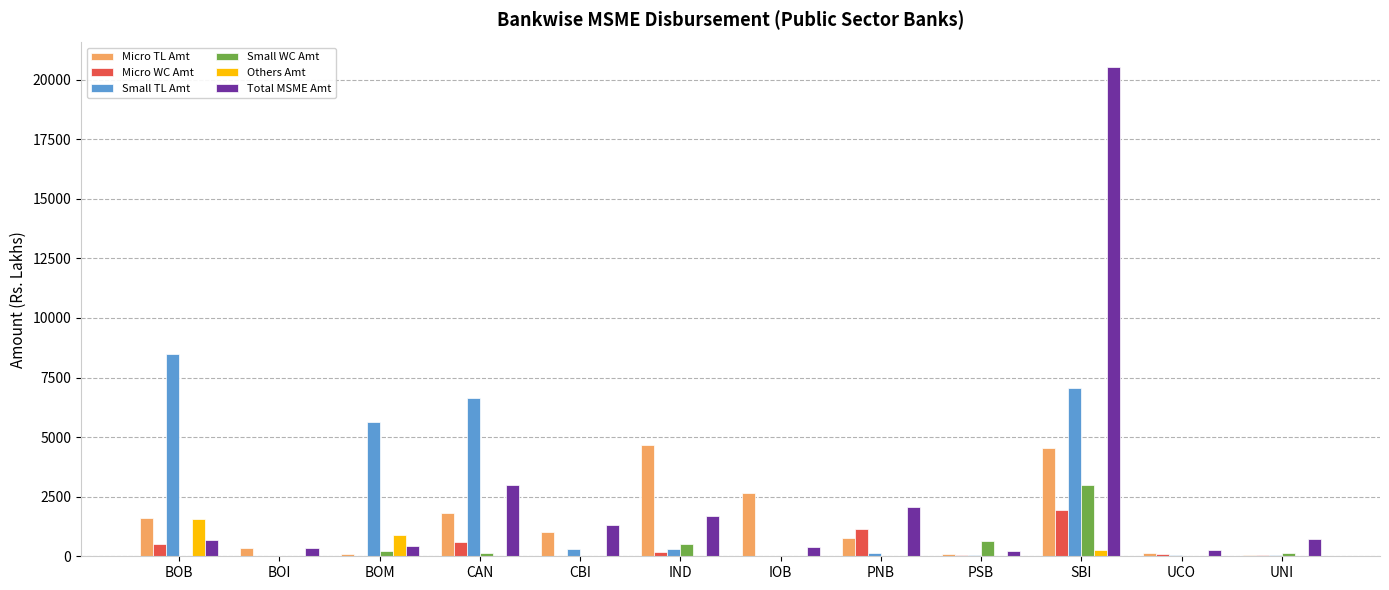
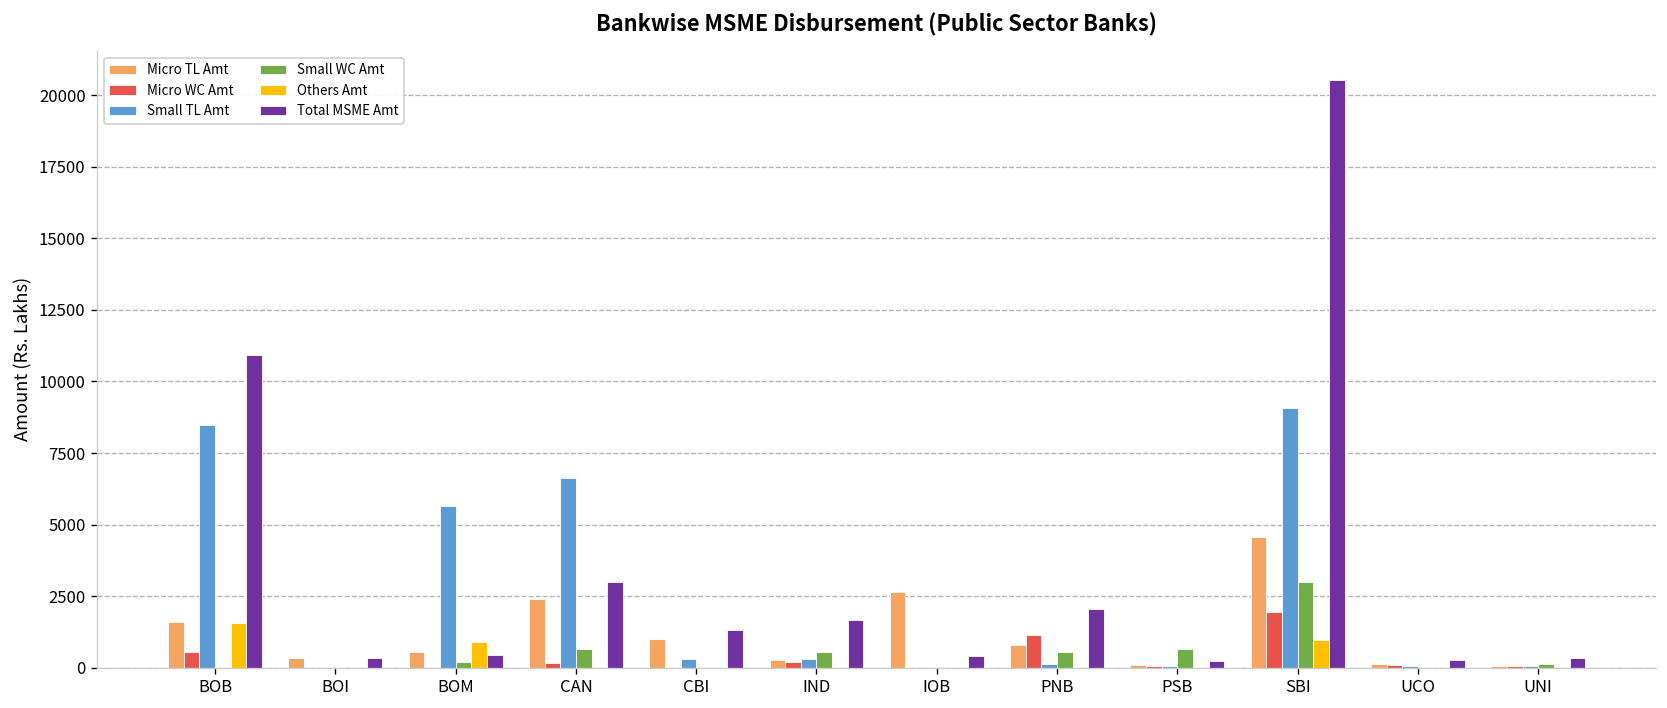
  {
    "Micro TL Amt": {
      "BOB": 1600,
      "BOI": 300,
-     "BOM": 100,
-     "CAN": 1800,
+     "BOM": 500,
+     "CAN": 2400,
      "CBI": 1000,
-     "IND": 4700,
+     "IND": 300,
      "IOB": 2700,
      "PNB": 800,
      "SBI": 4600,
      "UCO": 100
    },
    "Micro WC Amt": {
      "BOB": 500,
      "BOI": 0,
      "BOM": 0,
-     "CAN": 600,
+     "CAN": 200,
      "CBI": 0,
      "IND": 200,
      "IOB": 0,
      "PNB": 1100,
      "SBI": 2000
    },
    "Small TL Amt": {
      "BOB": 8500,
      "BOI": 0,
      "BOM": 5600,
      "CAN": 6600,
      "CBI": 300,
      "IND": 300,
      "IOB": 0,
      "PNB": 100,
-     "SBI": 7000
+     "SBI": 9100
    },
    "Small WC Amt": {
      "BOI": 0,
      "BOM": 200,
-     "CAN": 100,
+     "CAN": 600,
      "CBI": 0,
      "IND": 500,
      "IOB": 0,
-     "PNB": 0,
+     "PNB": 500,
      "PSB": 600,
      "SBI": 3000,
      "UCO": 0,
      "UNI": 100
    },
    "Others Amt": {
      "BOB": 1600,
      "BOI": 0,
      "BOM": 900,
      "CBI": 0,
      "IND": 0,
      "IOB": 0,
      "PNB": 0,
      "PSB": 0,
-     "SBI": 300,
+     "SBI": 1000,
      "UCO": 0,
      "UNI": 0
    },
    "Total MSME Amt": {
-     "BOB": 700,
+     "BOB": 10900,
      "BOI": 300,
      "BOM": 400,
      "CAN": 3000,
      "CBI": 1300,
      "IND": 1700,
      "IOB": 400,
      "PNB": 2100,
      "PSB": 200,
      "SBI": 20500,
      "UCO": 300,
-     "UNI": 700
+     "UNI": 300
    }
  }
